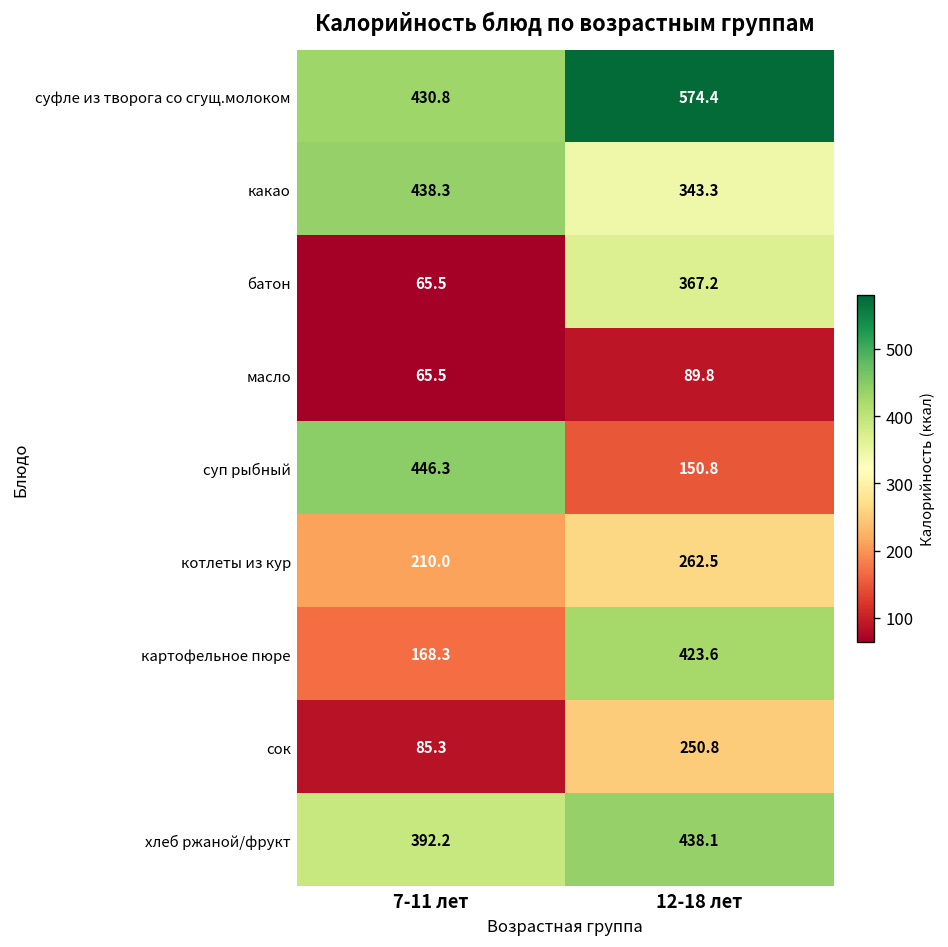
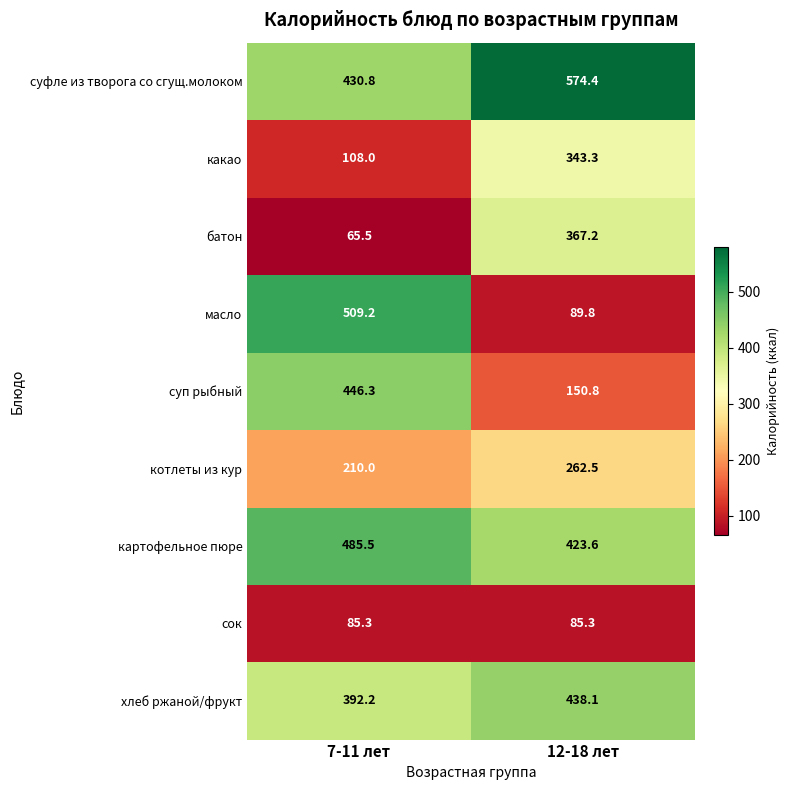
  {
    "суфле из творога со сгущ.молоком": {
      "7-11 лет": 430.8,
      "12-18 лет": 574.4
    },
    "какао": {
-     "7-11 лет": 438.3,
+     "7-11 лет": 108.0,
      "12-18 лет": 343.3
    },
    "батон": {
      "7-11 лет": 65.5,
      "12-18 лет": 367.2
    },
    "масло": {
-     "7-11 лет": 65.5,
+     "7-11 лет": 509.2,
      "12-18 лет": 89.8
    },
    "суп рыбный": {
      "7-11 лет": 446.3,
      "12-18 лет": 150.8
    },
    "котлеты из кур": {
      "7-11 лет": 210.0,
      "12-18 лет": 262.5
    },
    "картофельное пюре": {
-     "7-11 лет": 168.3,
+     "7-11 лет": 485.5,
      "12-18 лет": 423.6
    },
    "сок": {
      "7-11 лет": 85.3,
-     "12-18 лет": 250.8
+     "12-18 лет": 85.3
    },
    "хлеб ржаной/фрукт": {
      "7-11 лет": 392.2,
      "12-18 лет": 438.1
    }
  }
